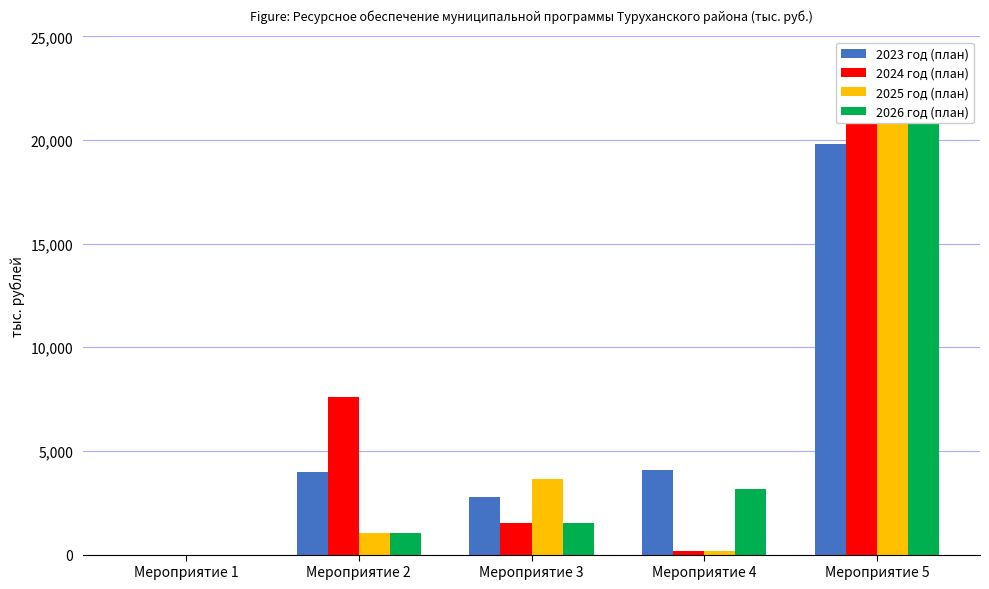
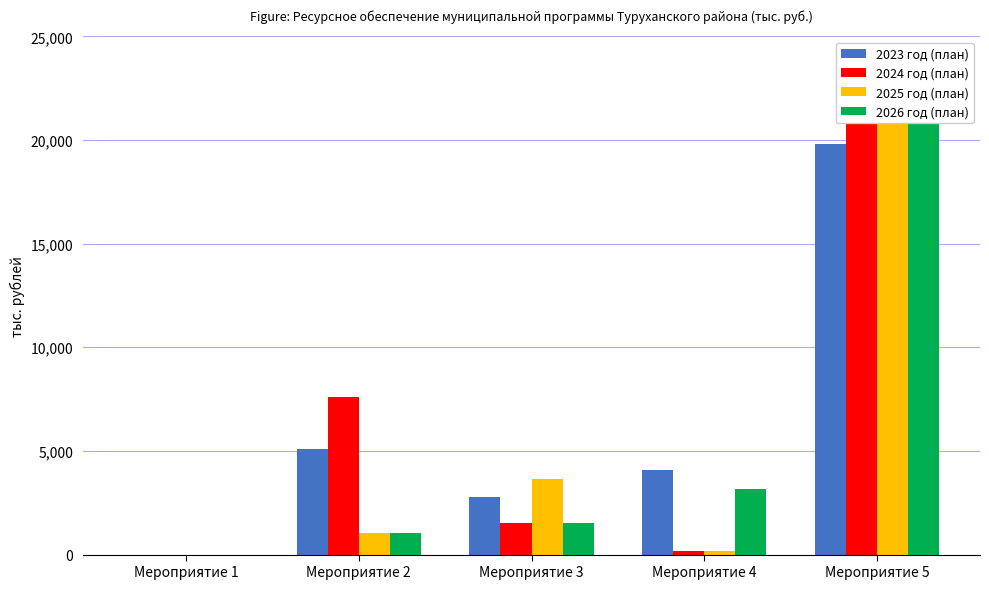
  {
    "2023 год (план)": {
      "Мероприятие 1": "0",
-     "Мероприятие 2": "4,000",
+     "Мероприятие 2": "5,100",
      "Мероприятие 3": "2,800",
      "Мероприятие 4": "4,100",
      "Мероприятие 5": "19,800"
    },
    "2024 год (план)": {
      "Мероприятие 1": "0",
      "Мероприятие 2": "7,600",
      "Мероприятие 3": "1,500",
      "Мероприятие 4": "200"
    },
    "2025 год (план)": {
      "Мероприятие 1": "0",
      "Мероприятие 2": "1,000",
      "Мероприятие 3": "3,600",
      "Мероприятие 4": "200"
    },
    "2026 год (план)": {
      "Мероприятие 1": "0",
      "Мероприятие 2": "1,000",
      "Мероприятие 3": "1,500",
      "Мероприятие 4": "3,200"
    }
  }
